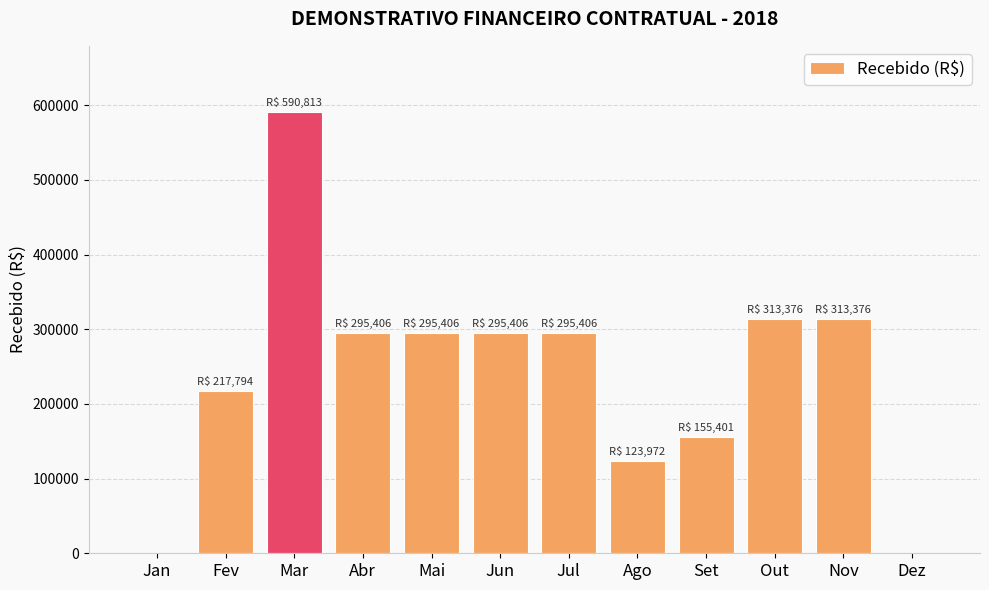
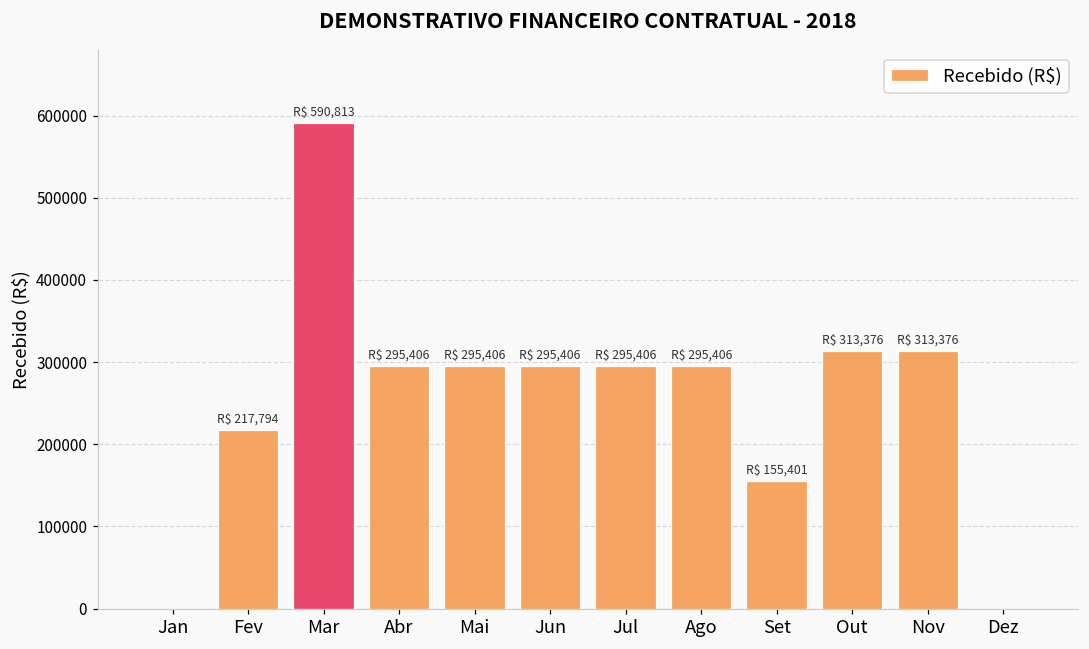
  {
    "Fev": "217,794",
    "Mar": "590,813",
    "Abr": "295,406",
    "Mai": "295,406",
    "Jun": "295,406",
    "Jul": "295,406",
-   "Ago": "123,972",
+   "Ago": "295,406",
    "Set": "155,401",
    "Out": "313,376",
    "Nov": "313,376"
  }
